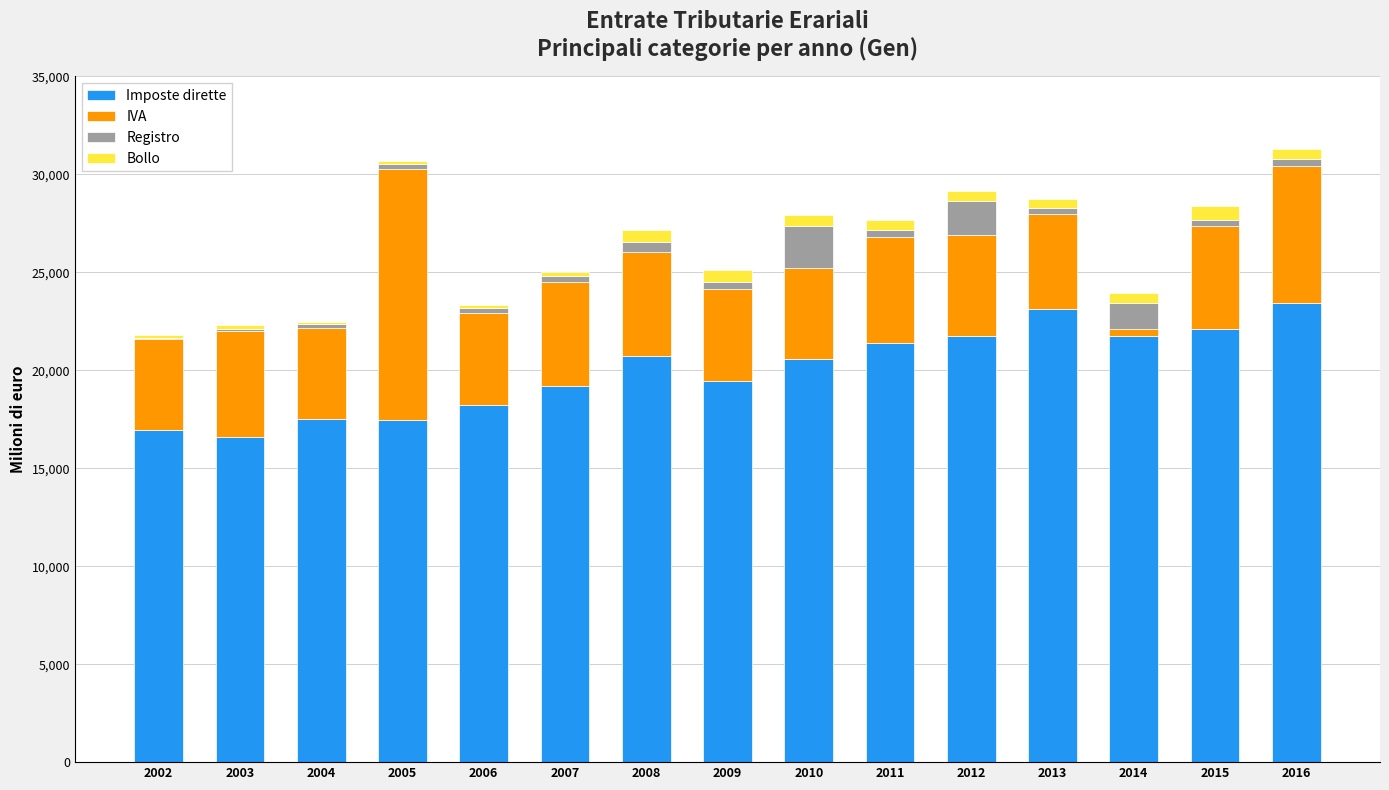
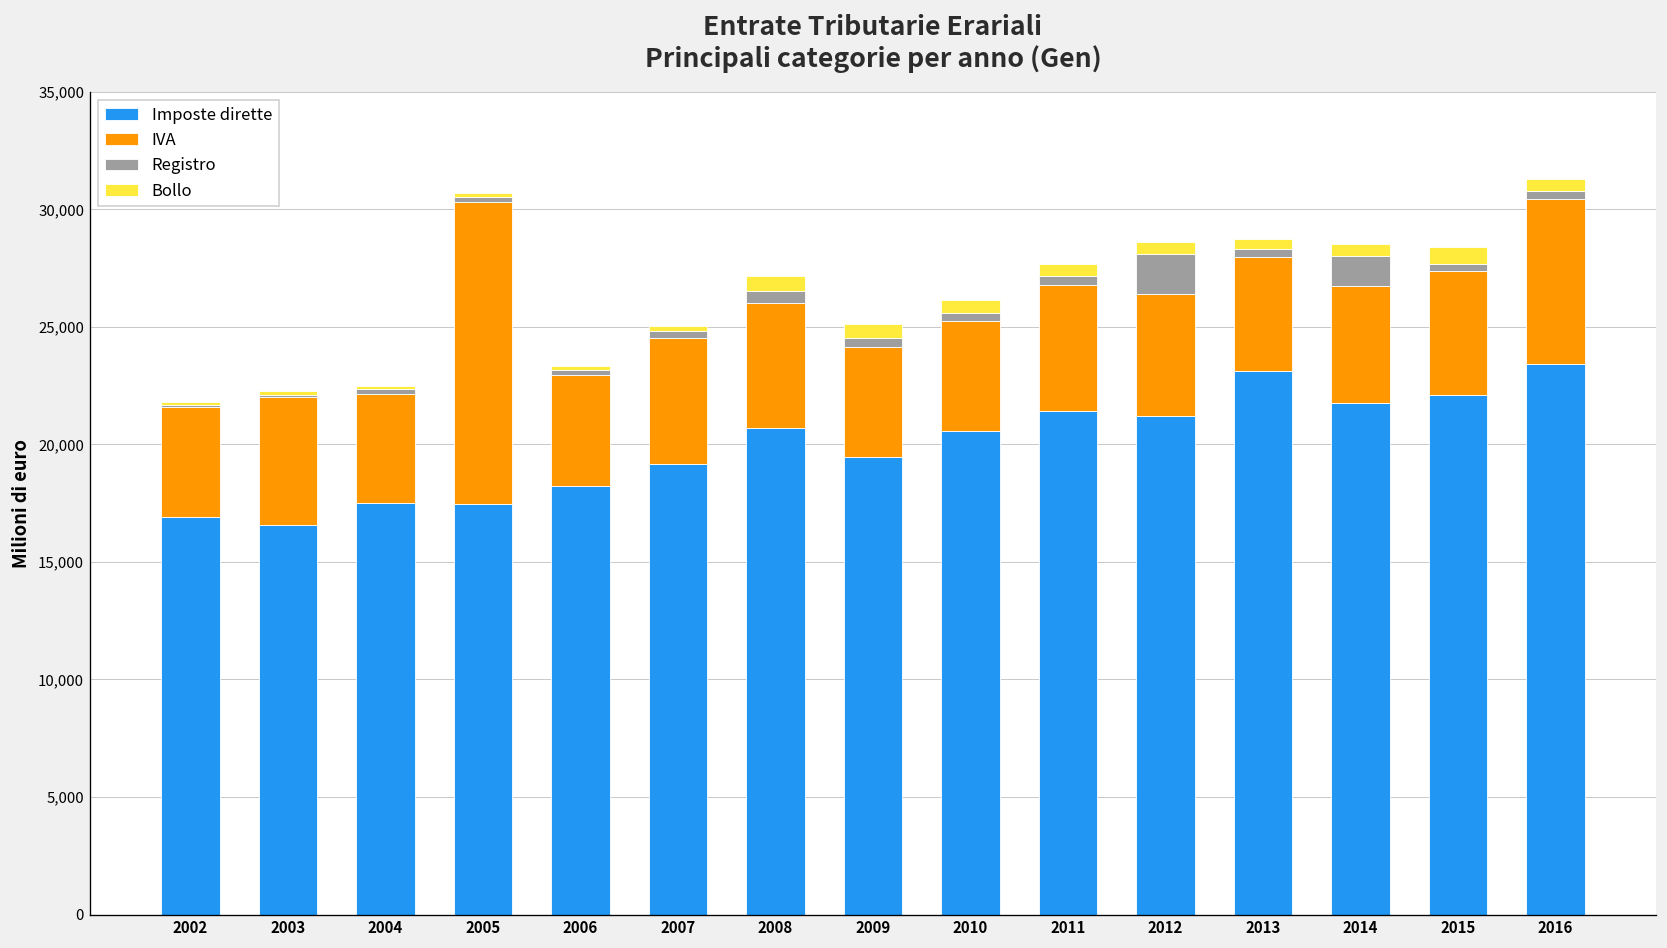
  {
    "Imposte dirette": {
      "2002": "16,900",
      "2003": "16,600",
      "2004": "17,500",
      "2005": "17,500",
      "2006": "18,200",
      "2007": "19,200",
      "2008": "20,700",
      "2009": "19,500",
      "2010": "20,600",
      "2011": "21,400",
-     "2012": "21,800",
+     "2012": "21,200",
      "2013": "23,100",
      "2014": "21,800",
      "2015": "22,100",
      "2016": "23,400"
    },
    "IVA": {
      "2002": "4,700",
      "2003": "5,500",
      "2004": "4,600",
      "2005": "12,800",
      "2006": "4,700",
      "2007": "5,300",
      "2008": "5,300",
      "2009": "4,700",
      "2010": "4,700",
      "2011": "5,400",
      "2012": "5,200",
      "2013": "4,800",
-     "2014": "300",
+     "2014": "5,000",
      "2015": "5,200",
      "2016": "7,000"
    },
    "Registro": {
      "2004": "200",
      "2005": "200",
      "2006": "200",
      "2007": "300",
      "2008": "500",
      "2009": "400",
-     "2010": "2,100",
+     "2010": "300",
      "2011": "400",
      "2012": "1,700",
      "2013": "300",
      "2014": "1,300",
      "2015": "300",
      "2016": "300"
    },
    "Bollo": {
      "2002": "200",
      "2003": "200",
      "2004": "100",
      "2005": "200",
      "2006": "200",
      "2007": "200",
      "2008": "600",
      "2009": "600",
      "2010": "500",
      "2011": "500",
      "2012": "500",
      "2013": "400",
      "2014": "500",
      "2015": "700",
      "2016": "500"
    }
  }
